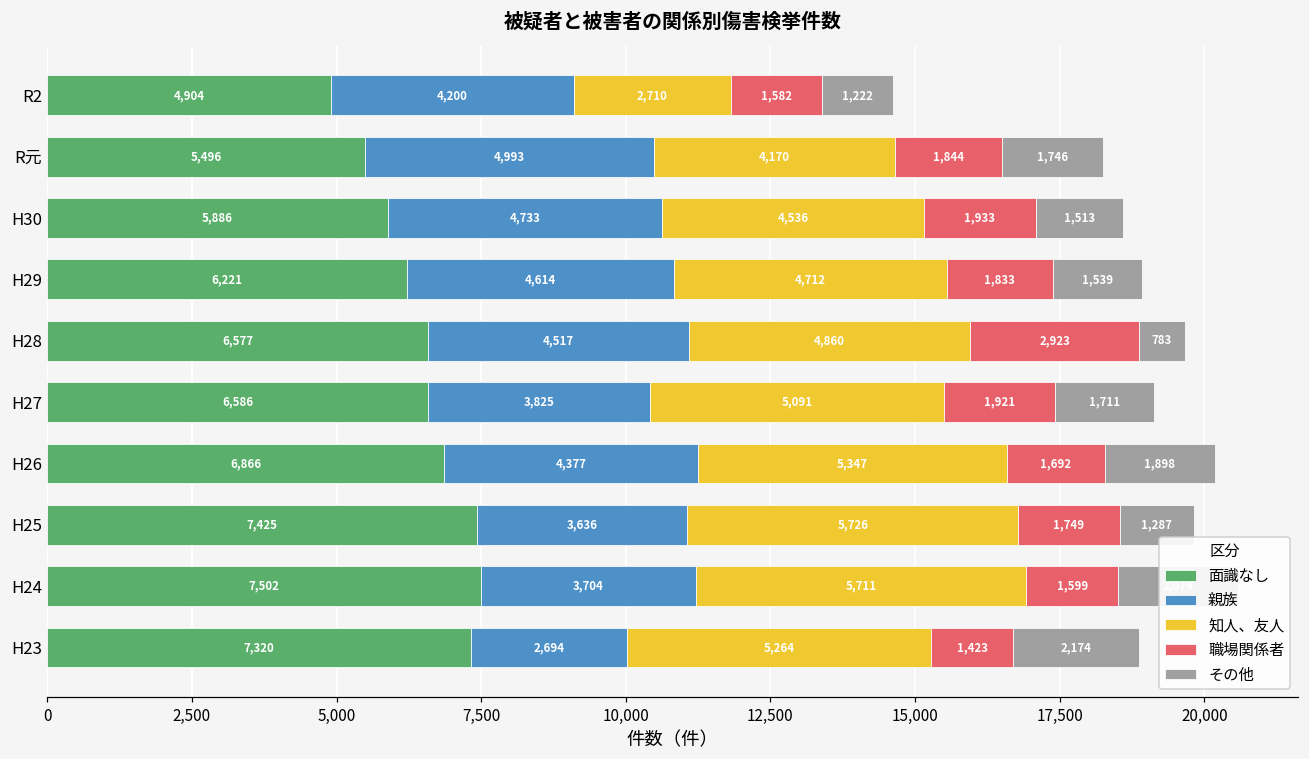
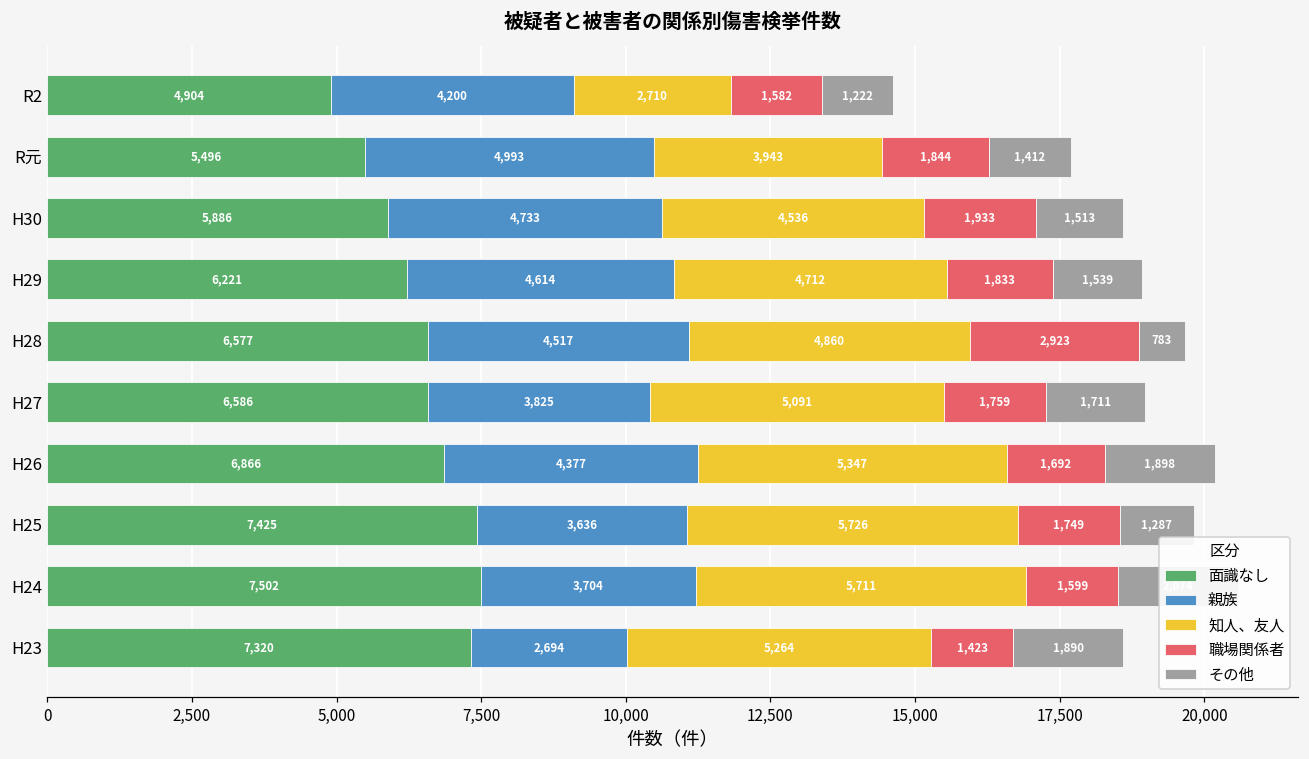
  {
    "面識なし": {
      "R2": "4,904",
      "R元": "5,496",
      "H30": "5,886",
      "H29": "6,221",
      "H28": "6,577",
      "H27": "6,586",
      "H26": "6,866",
      "H25": "7,425",
      "H24": "7,502",
      "H23": "7,320"
    },
    "親族": {
      "R2": "4,200",
      "R元": "4,993",
      "H30": "4,733",
      "H29": "4,614",
      "H28": "4,517",
      "H27": "3,825",
      "H26": "4,377",
      "H25": "3,636",
      "H24": "3,704",
      "H23": "2,694"
    },
    "知人、友人": {
      "R2": "2,710",
-     "R元": "4,170",
+     "R元": "3,943",
      "H30": "4,536",
      "H29": "4,712",
      "H28": "4,860",
      "H27": "5,091",
      "H26": "5,347",
      "H25": "5,726",
      "H24": "5,711",
      "H23": "5,264"
    },
    "職場関係者": {
      "R2": "1,582",
      "R元": "1,844",
      "H30": "1,933",
      "H29": "1,833",
      "H28": "2,923",
-     "H27": "1,921",
+     "H27": "1,759",
      "H26": "1,692",
      "H25": "1,749",
      "H24": "1,599",
      "H23": "1,423"
    },
    "その他": {
      "R2": "1,222",
-     "R元": "1,746",
+     "R元": "1,412",
      "H30": "1,513",
      "H29": "1,539",
      "H28": "783",
      "H27": "1,711",
      "H26": "1,898",
      "H25": "1,287",
-     "H23": "2,174"
+     "H23": "1,890"
    }
  }
